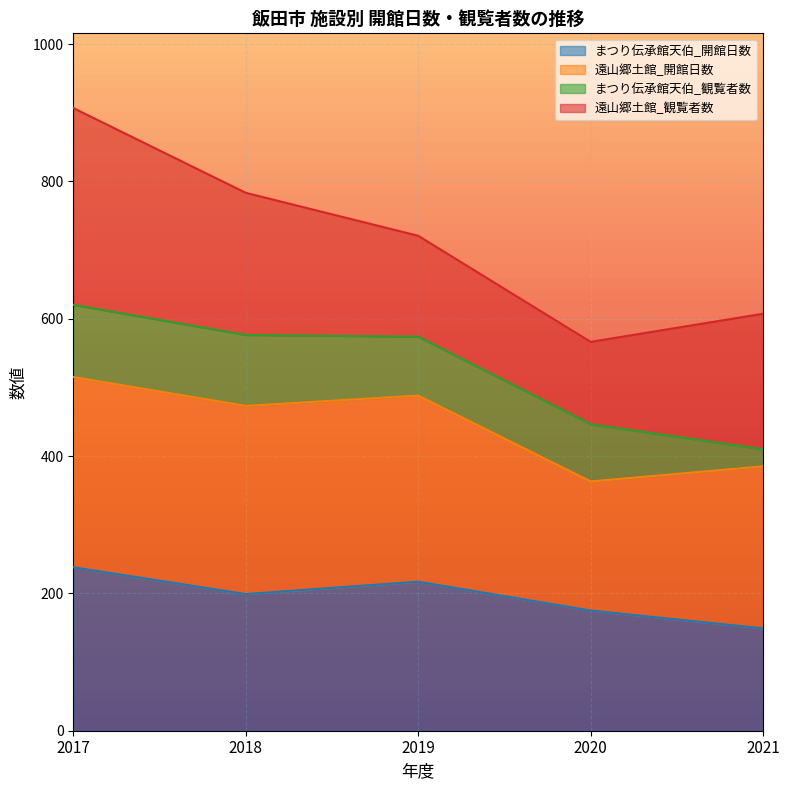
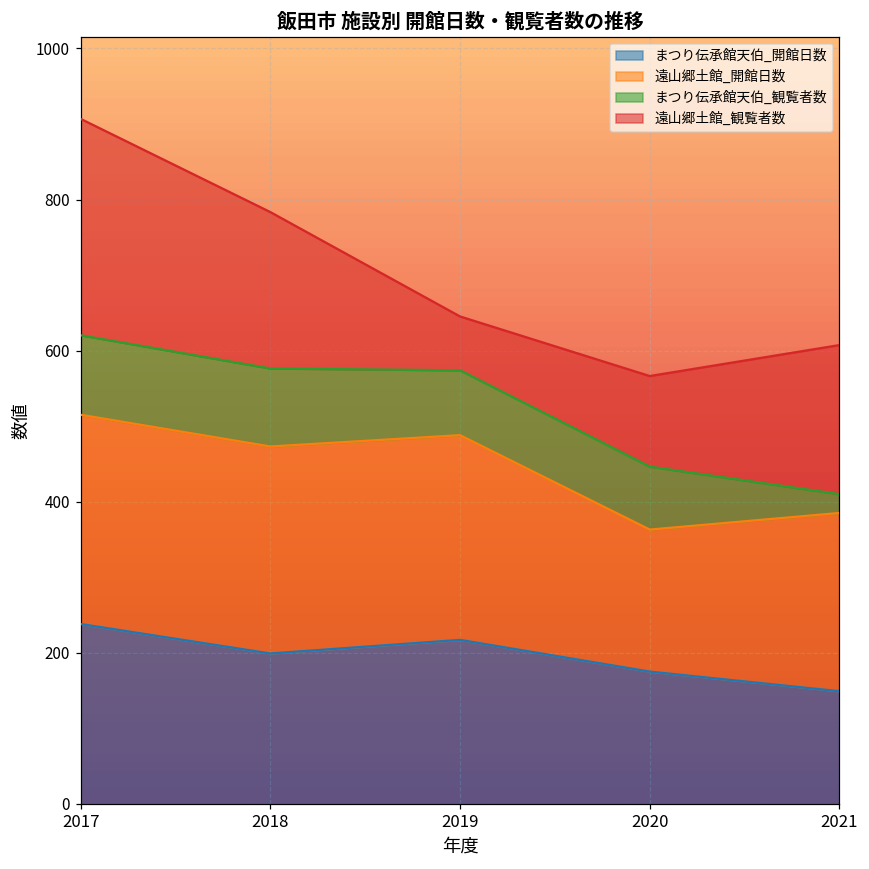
  {
    "まつり伝承館天伯_開館日数": {
      "2017": 240,
      "2018": 200,
      "2019": 220,
      "2020": 180,
      "2021": 150
    },
    "遠山郷土館_開館日数": {
      "2017": 280,
      "2018": 270,
      "2019": 270,
      "2020": 190,
      "2021": 240
    },
    "まつり伝承館天伯_観覧者数": {
      "2017": 110,
      "2018": 100,
      "2019": 90,
      "2020": 80,
      "2021": 20
    },
    "遠山郷土館_観覧者数": {
      "2017": 290,
      "2018": 210,
-     "2019": 150,
+     "2019": 70,
      "2020": 120,
      "2021": 200
    }
  }
